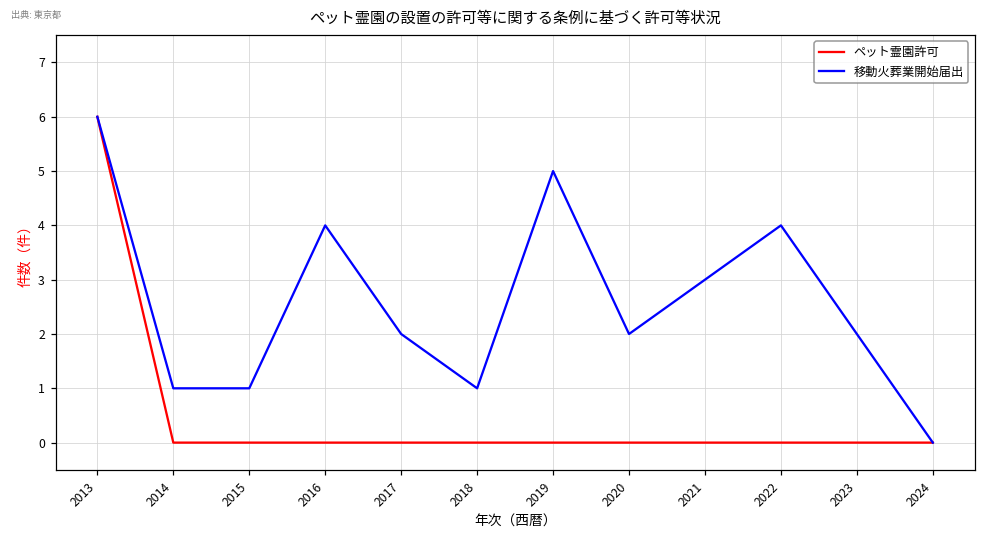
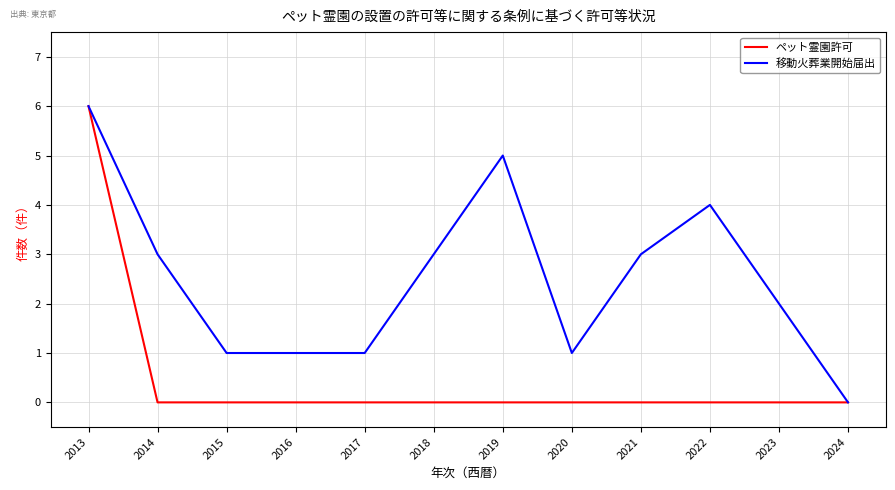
  {
    "ペット霊園許可": {
      "2014": 0,
      "2015": 0,
      "2016": 0,
      "2017": 0,
      "2018": 0,
      "2019": 0,
      "2020": 0,
      "2021": 0,
      "2022": 0,
      "2023": 0
    },
    "移動火葬業開始届出": {
-     "2014": 1,
+     "2014": 3,
      "2015": 1,
-     "2016": 4,
-     "2017": 2,
-     "2018": 1,
+     "2016": 1,
+     "2017": 1,
+     "2018": 3,
      "2019": 5,
-     "2020": 2,
+     "2020": 1,
      "2021": 3,
      "2022": 4,
      "2023": 2
    }
  }
